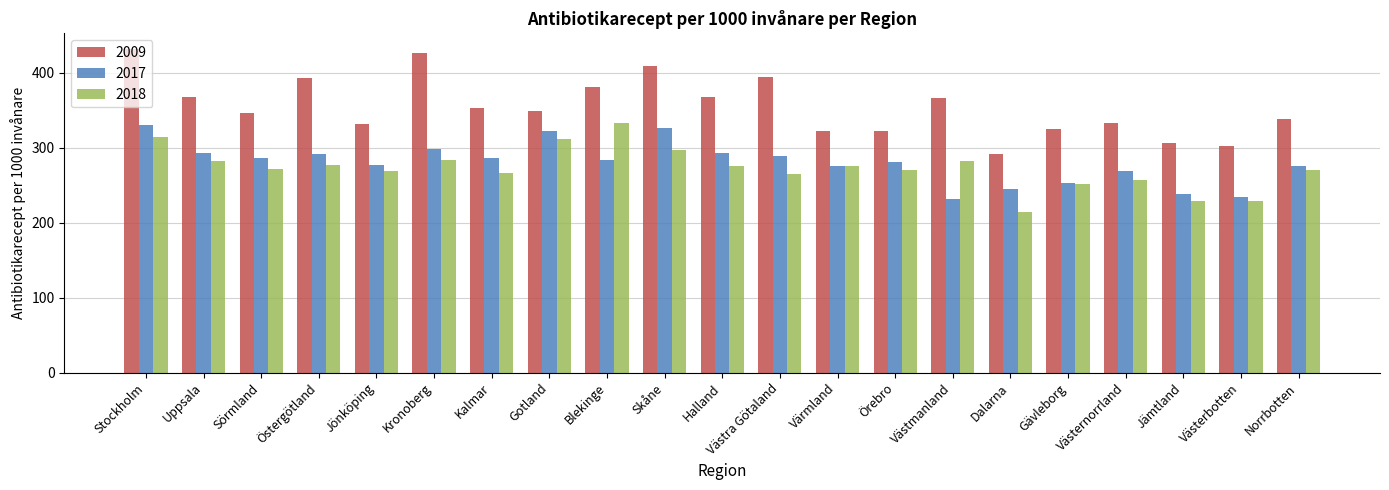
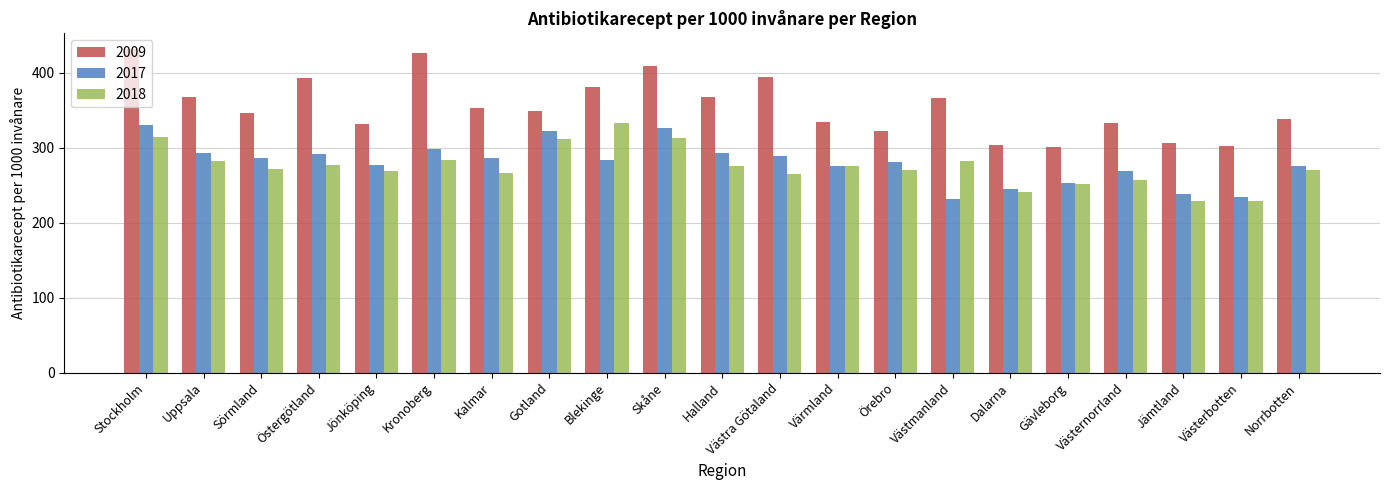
  {
    "2009": {
      "Uppsala": 370,
      "Sörmland": 350,
      "Östergötland": 390,
      "Jönköping": 330,
      "Kronoberg": 430,
      "Kalmar": 350,
      "Gotland": 350,
      "Blekinge": 380,
      "Skåne": 410,
      "Halland": 370,
      "Västra Götaland": 390,
-     "Värmland": 320,
+     "Värmland": 330,
      "Örebro": 320,
      "Västmanland": 370,
-     "Dalarna": 290,
-     "Gävleborg": 330,
+     "Dalarna": 300,
+     "Gävleborg": 300,
      "Västernorrland": 330,
      "Jämtland": 310,
      "Västerbotten": 300,
      "Norrbotten": 340
    },
    "2017": {
      "Stockholm": 330,
      "Uppsala": 290,
      "Sörmland": 290,
      "Östergötland": 290,
      "Jönköping": 280,
      "Kronoberg": 300,
      "Kalmar": 290,
      "Gotland": 320,
      "Blekinge": 280,
      "Skåne": 330,
      "Halland": 290,
      "Västra Götaland": 290,
      "Värmland": 280,
      "Örebro": 280,
      "Västmanland": 230,
      "Dalarna": 240,
      "Gävleborg": 250,
      "Västernorrland": 270,
      "Jämtland": 240,
      "Västerbotten": 230,
      "Norrbotten": 280
    },
    "2018": {
      "Stockholm": 310,
      "Uppsala": 280,
      "Sörmland": 270,
      "Östergötland": 280,
      "Jönköping": 270,
      "Kronoberg": 280,
      "Kalmar": 270,
      "Gotland": 310,
      "Blekinge": 330,
-     "Skåne": 300,
+     "Skåne": 310,
      "Halland": 280,
      "Västra Götaland": 270,
      "Värmland": 280,
      "Örebro": 270,
      "Västmanland": 280,
-     "Dalarna": 210,
+     "Dalarna": 240,
      "Gävleborg": 250,
      "Västernorrland": 260,
      "Jämtland": 230,
      "Västerbotten": 230,
      "Norrbotten": 270
    }
  }
